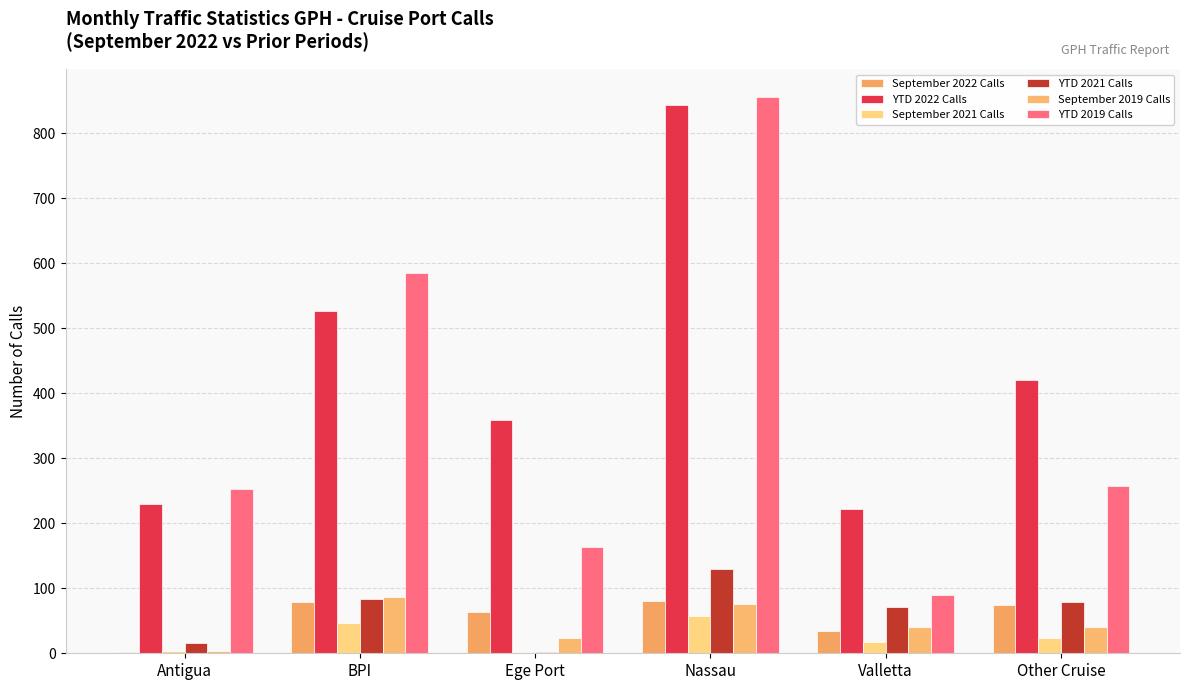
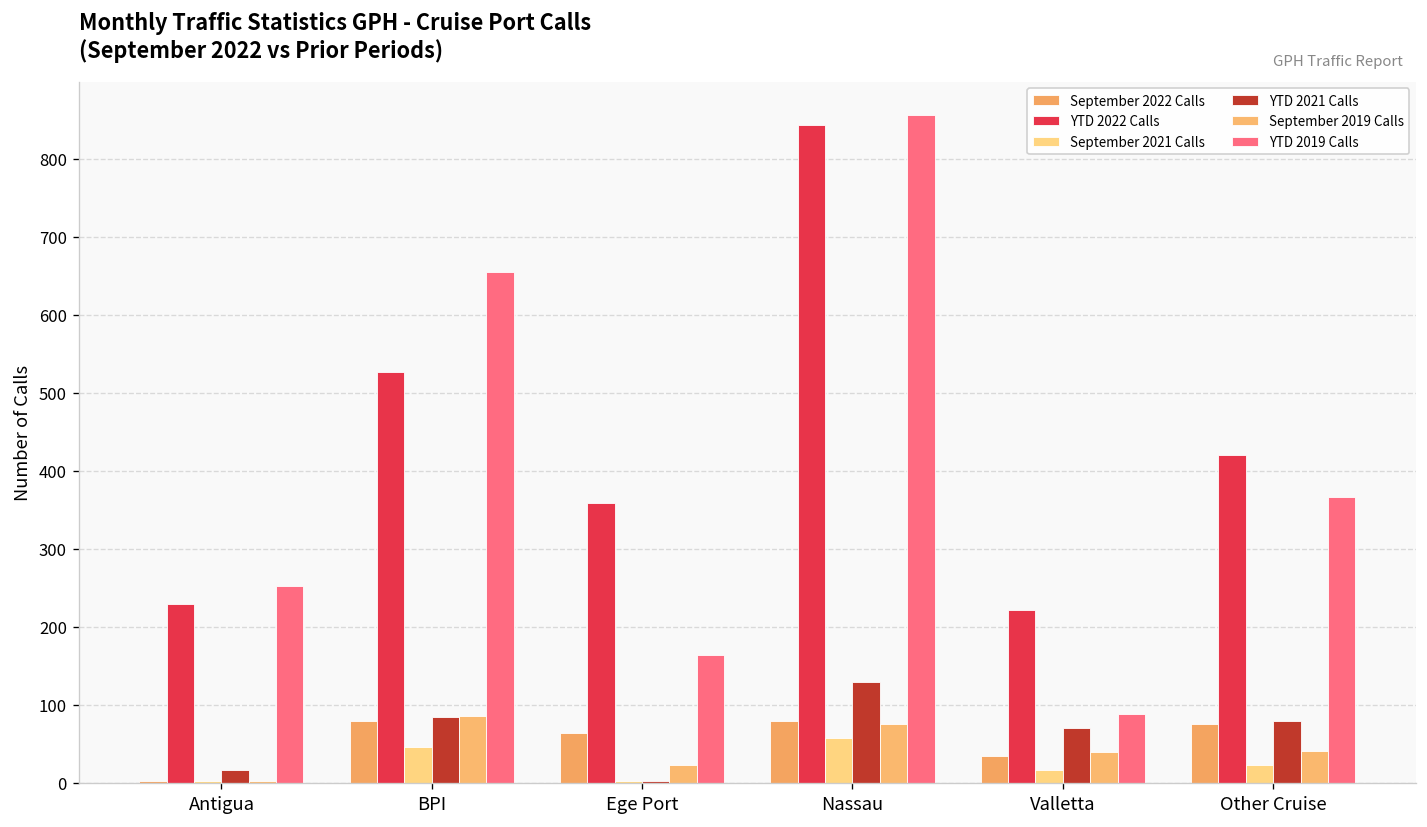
  {
    "YTD 2019 Calls": {
      "Antigua": 250,
-     "BPI": 590,
+     "BPI": 660,
      "Ege Port": 160,
      "Nassau": 860,
      "Valletta": 90,
-     "Other Cruise": 260
+     "Other Cruise": 370
    }
  }
